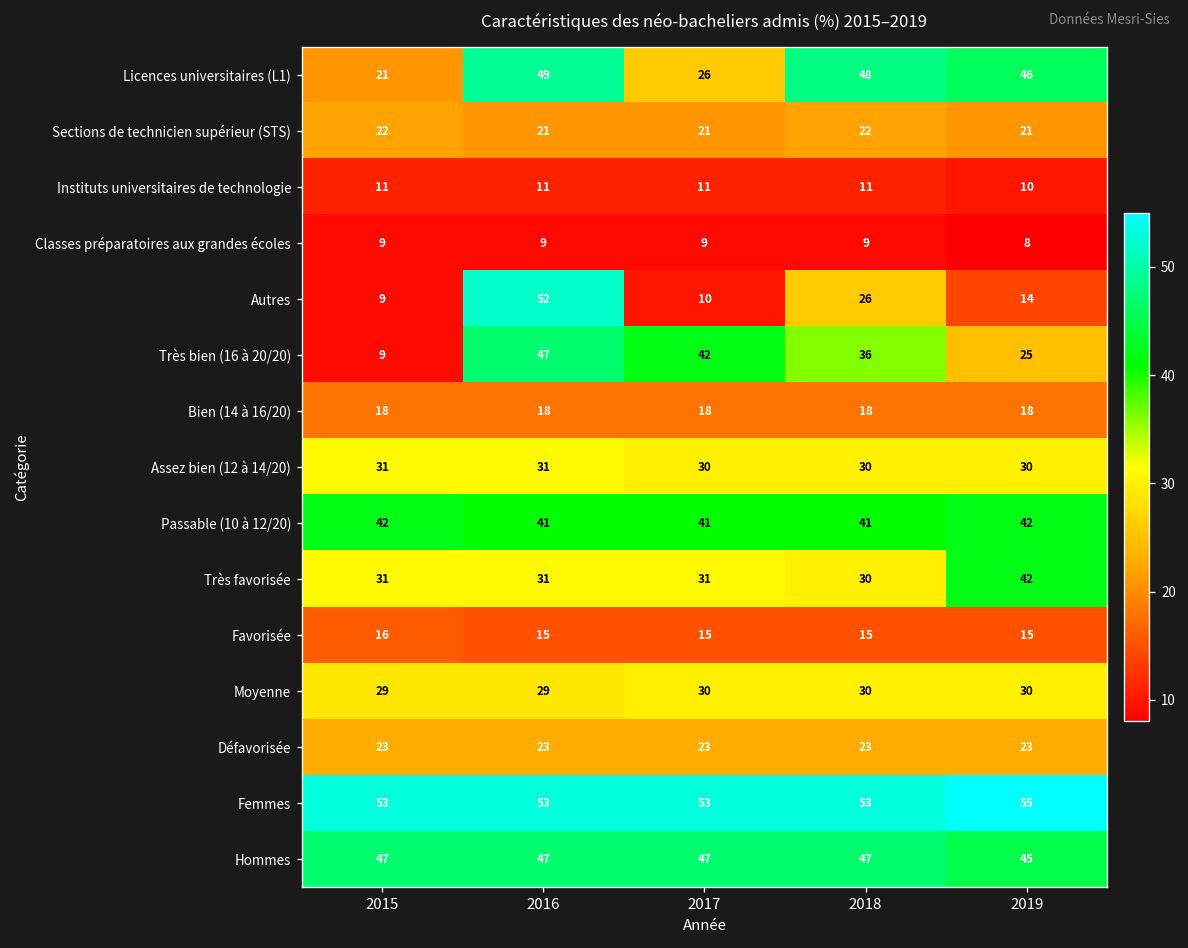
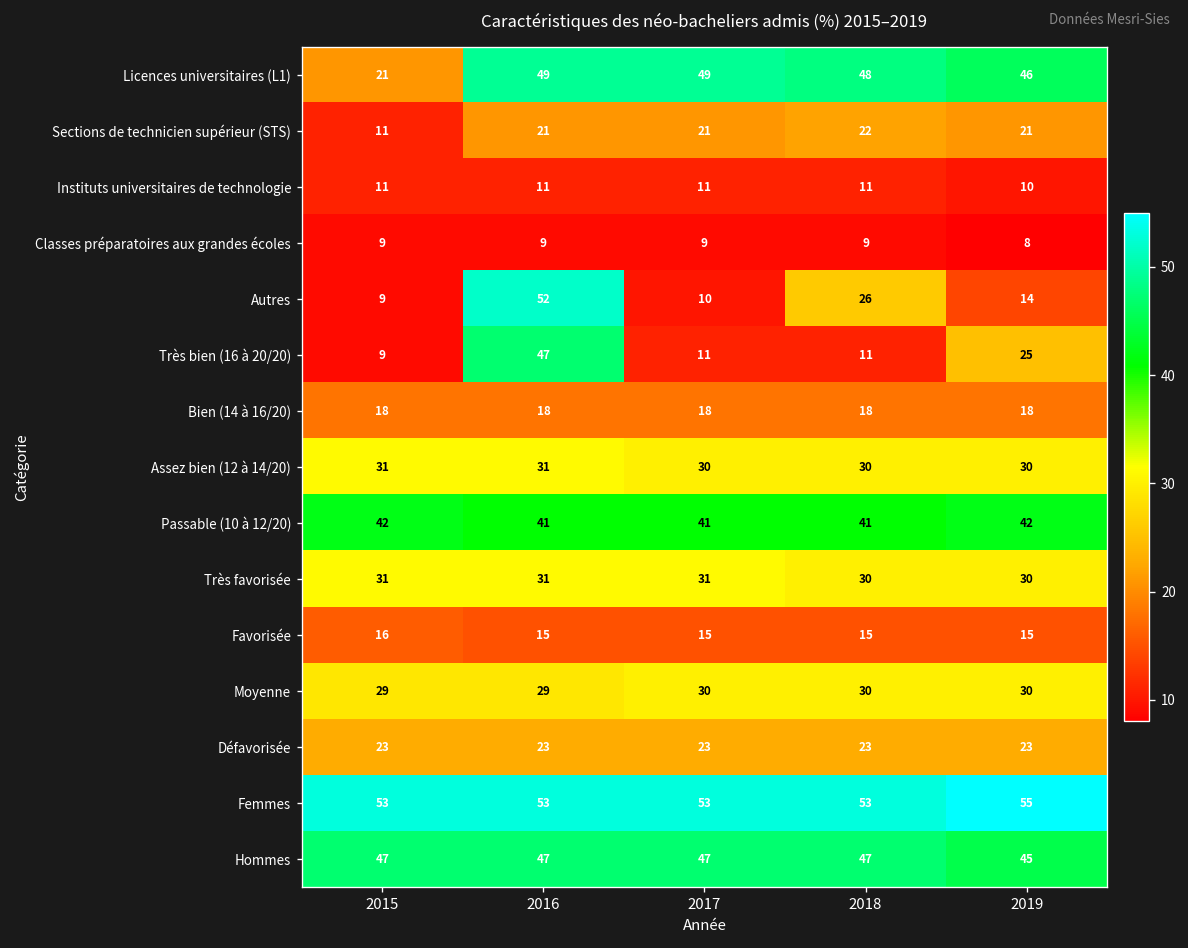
  {
    "Licences universitaires (L1)": {
      "2015": 21,
      "2016": 49,
-     "2017": 26,
+     "2017": 49,
      "2018": 48,
      "2019": 46
    },
    "Sections de technicien supérieur (STS)": {
-     "2015": 22,
+     "2015": 11,
      "2016": 21,
      "2017": 21,
      "2018": 22,
      "2019": 21
    },
    "Instituts universitaires de technologie": {
      "2015": 11,
      "2016": 11,
      "2017": 11,
      "2018": 11,
      "2019": 10
    },
    "Classes préparatoires aux grandes écoles": {
      "2015": 9,
      "2016": 9,
      "2017": 9,
      "2018": 9,
      "2019": 8
    },
    "Autres": {
      "2015": 9,
      "2016": 52,
      "2017": 10,
      "2018": 26,
      "2019": 14
    },
    "Très bien (16 à 20/20)": {
      "2015": 9,
      "2016": 47,
-     "2017": 42,
-     "2018": 36,
+     "2017": 11,
+     "2018": 11,
      "2019": 25
    },
    "Bien (14 à 16/20)": {
      "2015": 18,
      "2016": 18,
      "2017": 18,
      "2018": 18,
      "2019": 18
    },
    "Assez bien (12 à 14/20)": {
      "2015": 31,
      "2016": 31,
      "2017": 30,
      "2018": 30,
      "2019": 30
    },
    "Passable (10 à 12/20)": {
      "2015": 42,
      "2016": 41,
      "2017": 41,
      "2018": 41,
      "2019": 42
    },
    "Très favorisée": {
      "2015": 31,
      "2016": 31,
      "2017": 31,
      "2018": 30,
-     "2019": 42
+     "2019": 30
    },
    "Favorisée": {
      "2015": 16,
      "2016": 15,
      "2017": 15,
      "2018": 15,
      "2019": 15
    },
    "Moyenne": {
      "2015": 29,
      "2016": 29,
      "2017": 30,
      "2018": 30,
      "2019": 30
    },
    "Défavorisée": {
      "2015": 23,
      "2016": 23,
      "2017": 23,
      "2018": 23,
      "2019": 23
    },
    "Femmes": {
      "2015": 53,
      "2016": 53,
      "2017": 53,
      "2018": 53,
      "2019": 55
    },
    "Hommes": {
      "2015": 47,
      "2016": 47,
      "2017": 47,
      "2018": 47,
      "2019": 45
    }
  }
